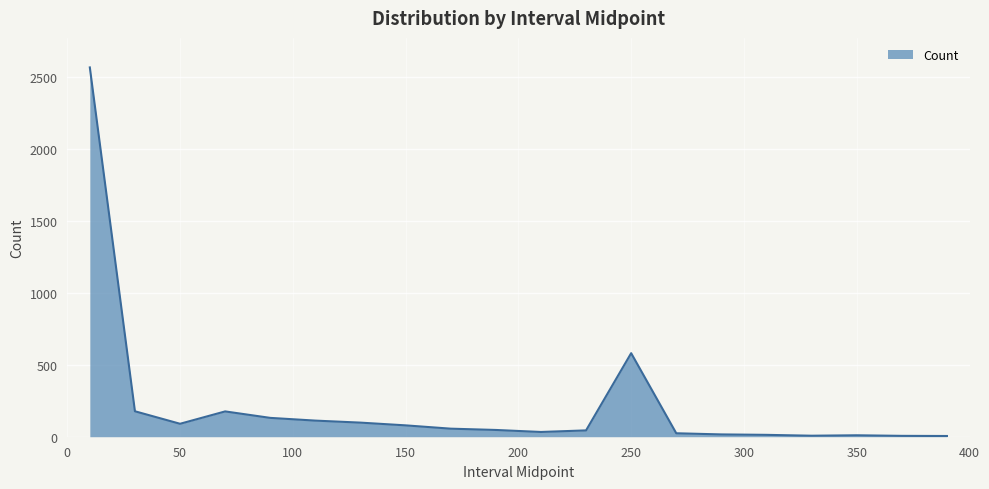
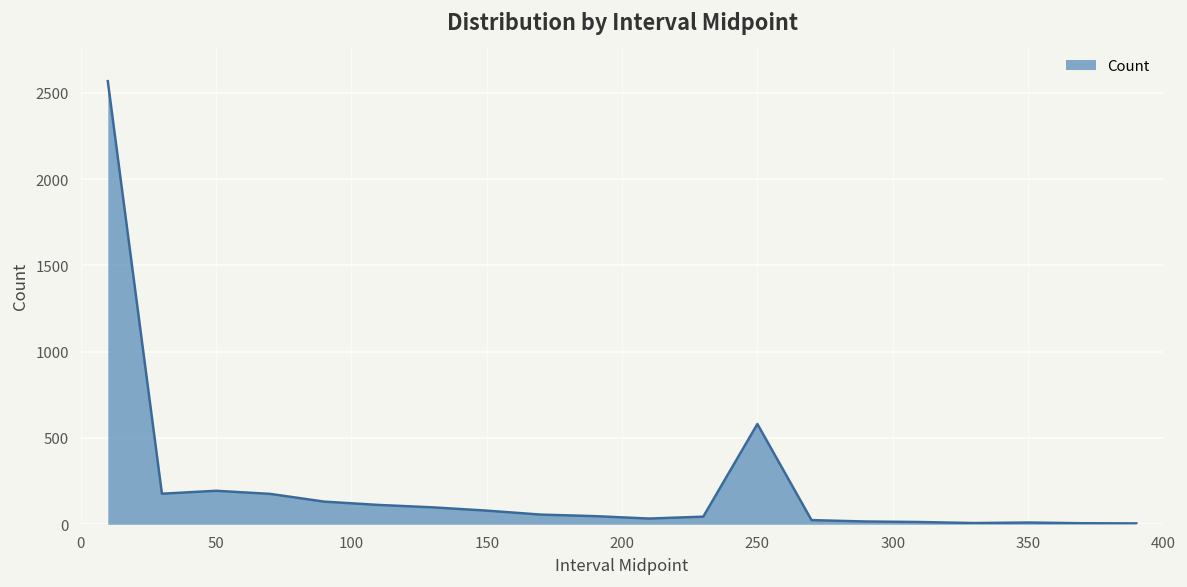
  {
-   "50": 90,
+   "50": 190,
    "150": 80,
    "250": 580,
    "350": 10
  }
